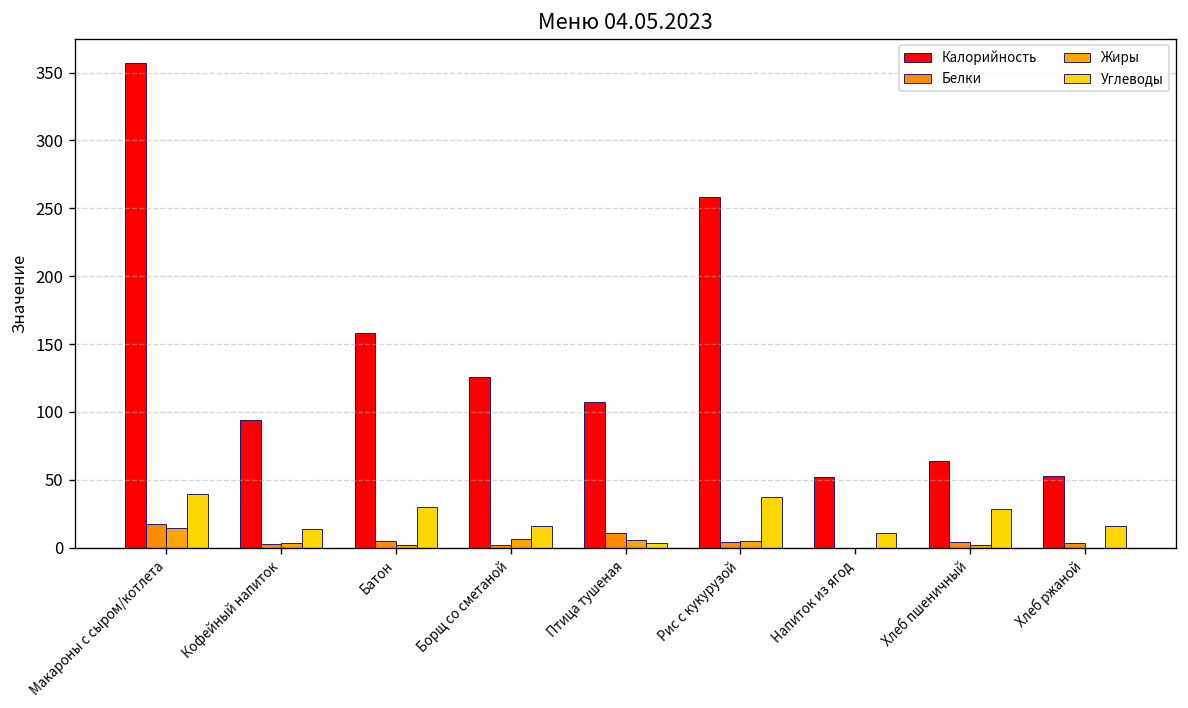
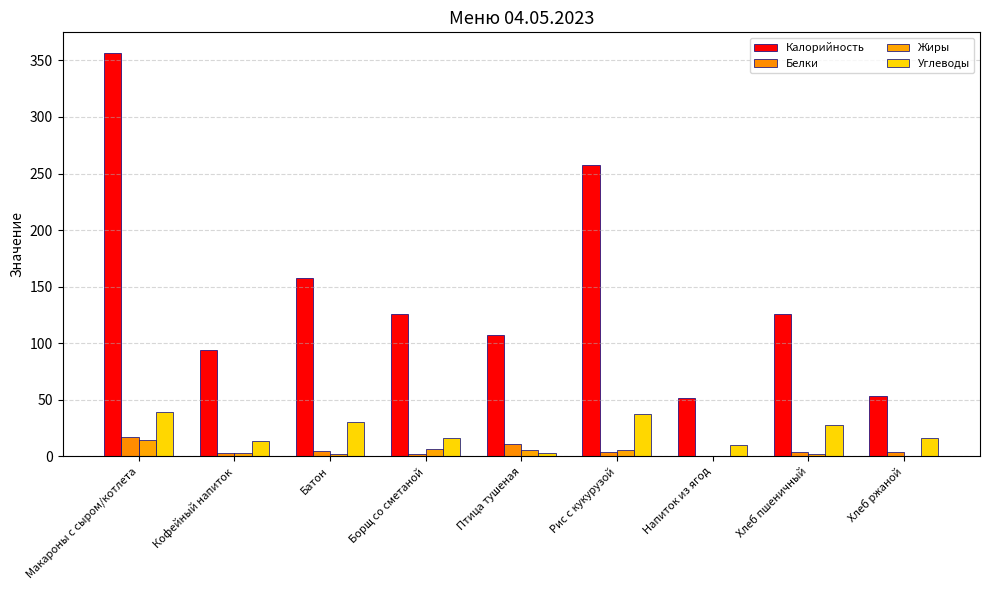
  {
    "Калорийность": {
      "Макароны с сыром/котлета": 357,
      "Кофейный напиток": 94,
      "Батон": 158,
      "Борщ со сметаной": 126,
      "Птица тушеная": 107,
      "Рис с кукурузой": 258,
      "Напиток из ягод": 52,
-     "Хлеб пшеничный": 64,
+     "Хлеб пшеничный": 126,
      "Хлеб ржаной": 53
    }
  }
